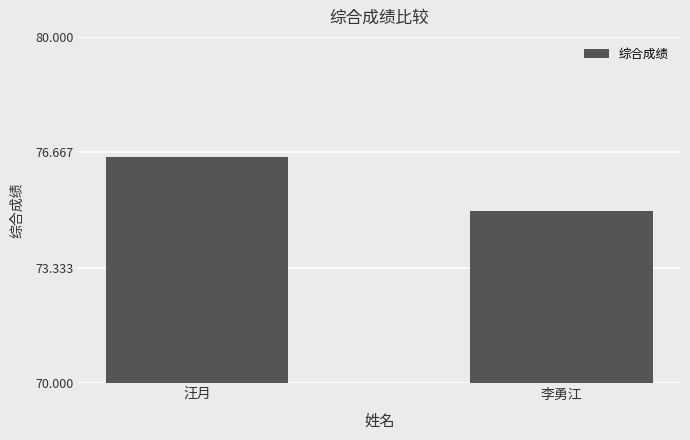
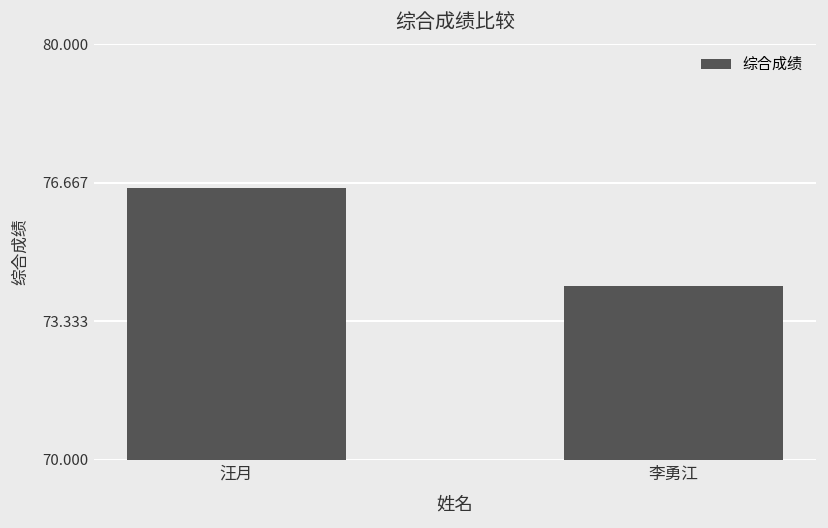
  {
    "汪月": 76.5,
-   "李勇江": 75.0
+   "李勇江": 74.2
  }
